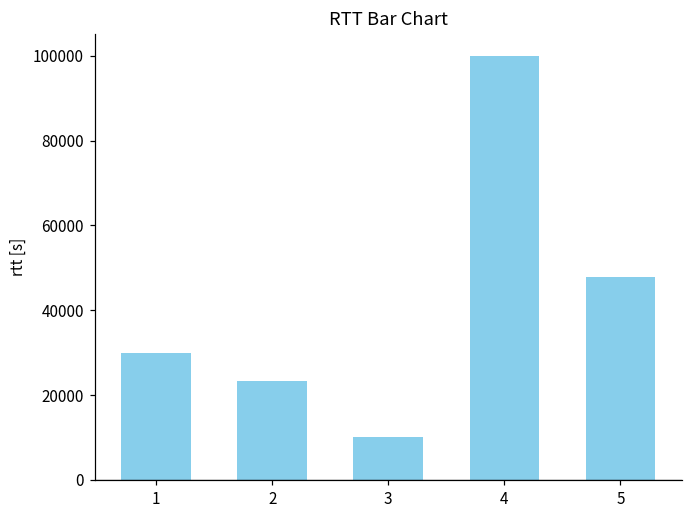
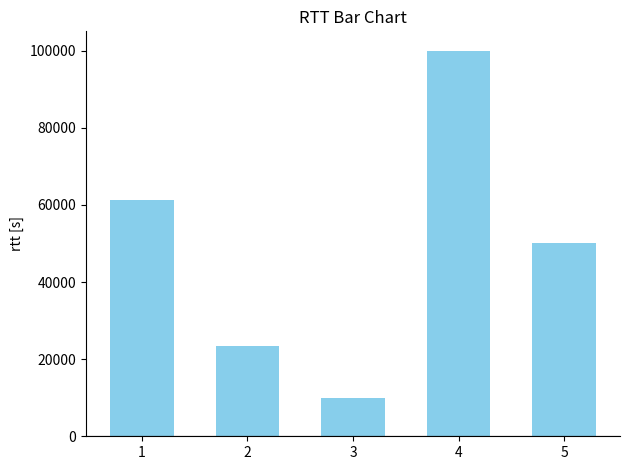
  {
-   "1": 30000,
+   "1": 61000,
    "2": 23000,
    "3": 10000,
    "4": 100000,
-   "5": 48000
+   "5": 50000
  }
